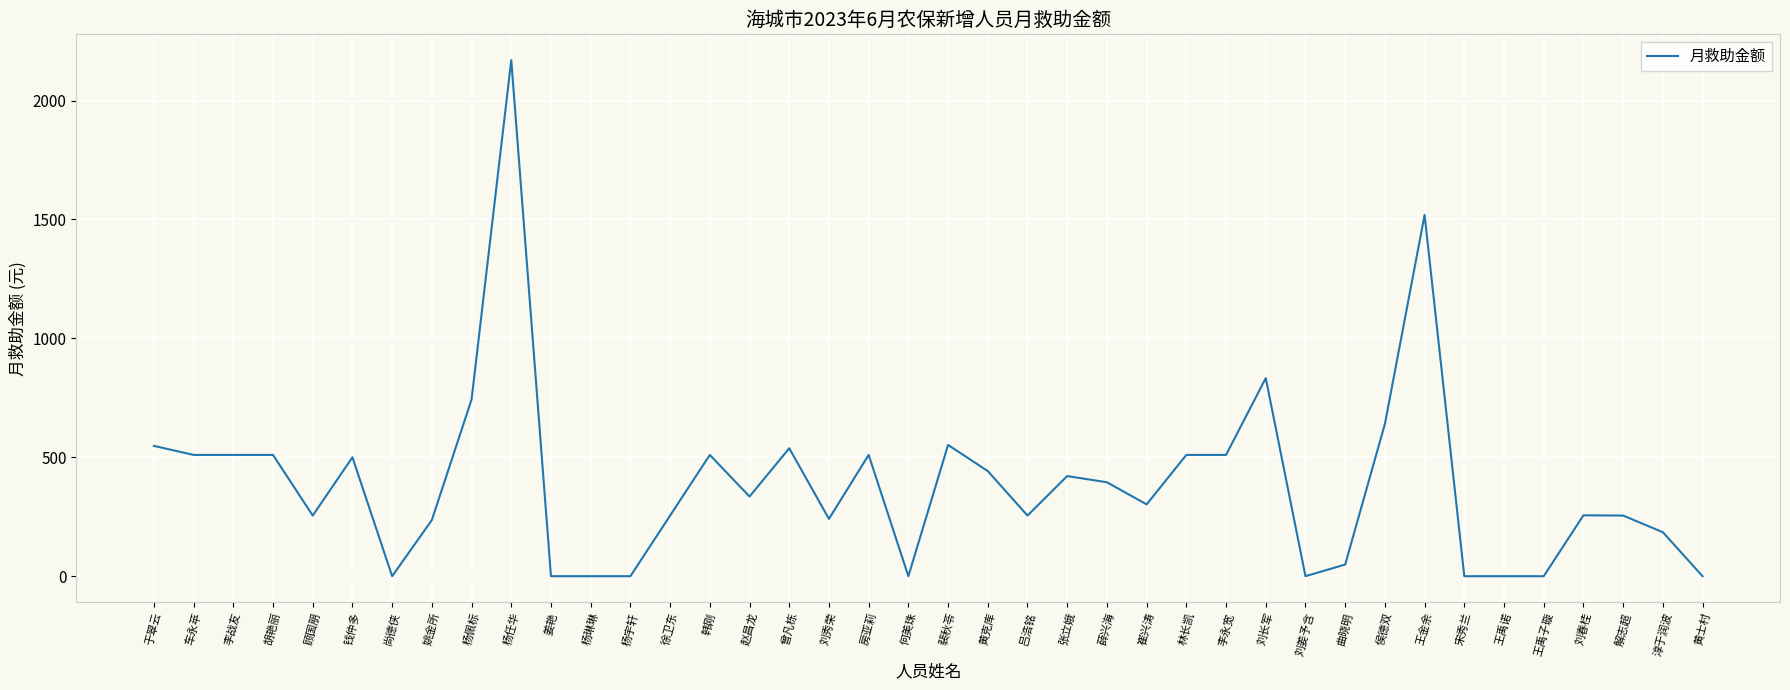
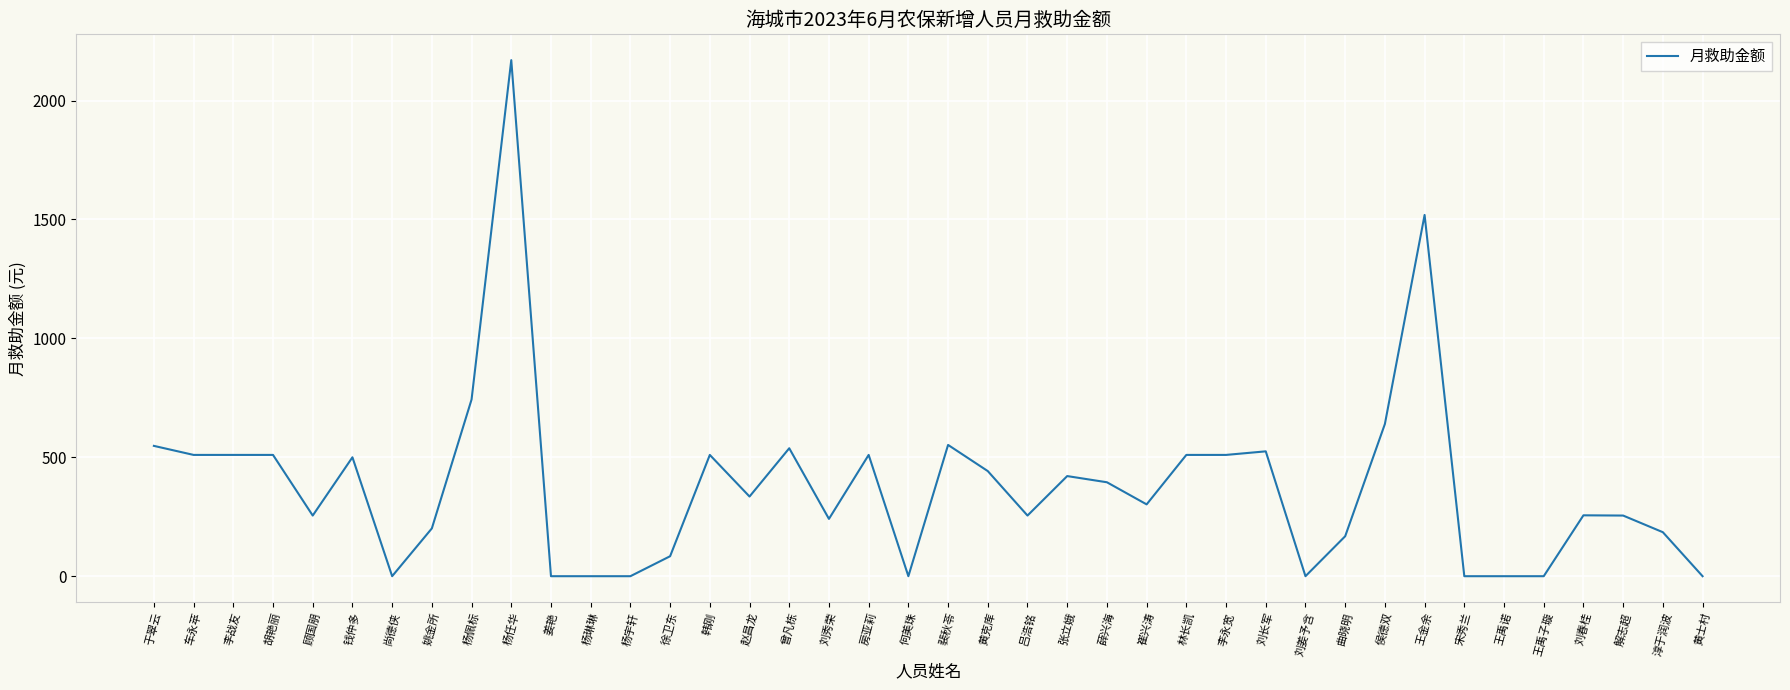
  {
    "于翠云": 550,
    "车永苹": 510,
    "李战友": 510,
    "胡艳丽": 510,
    "顾国朋": 260,
    "钱仲多": 500,
    "尚德侠": 0,
-   "姚金所": 240,
+   "姚金所": 200,
    "杨佩标": 740,
    "杨任华": 2170,
    "姜艳": 0,
    "杨琳琳": 0,
    "杨宇轩": 0,
-   "徐卫东": 260,
+   "徐卫东": 80,
    "韩刚": 510,
    "赵昌龙": 340,
    "曾凡栋": 540,
    "刘秀荣": 240,
    "房亚莉": 510,
    "何美珠": 0,
    "裴秋苓": 550,
    "黄克库": 440,
    "吕浩铭": 260,
    "张立娥": 420,
    "薛兴海": 400,
    "崔兴涛": 300,
    "林长凯": 510,
    "李永宽": 510,
-   "刘长军": 830,
+   "刘长军": 530,
    "刘姜予含": 0,
-   "曲晓明": 50,
+   "曲晓明": 170,
    "侯德双": 640,
    "王金余": 1520,
    "宋秀兰": 0,
    "王禹诺": 0,
    "王禹子璇": 0,
    "刘春桂": 260,
    "解志超": 260,
    "淳于润波": 190,
    "黄士村": 0
  }
